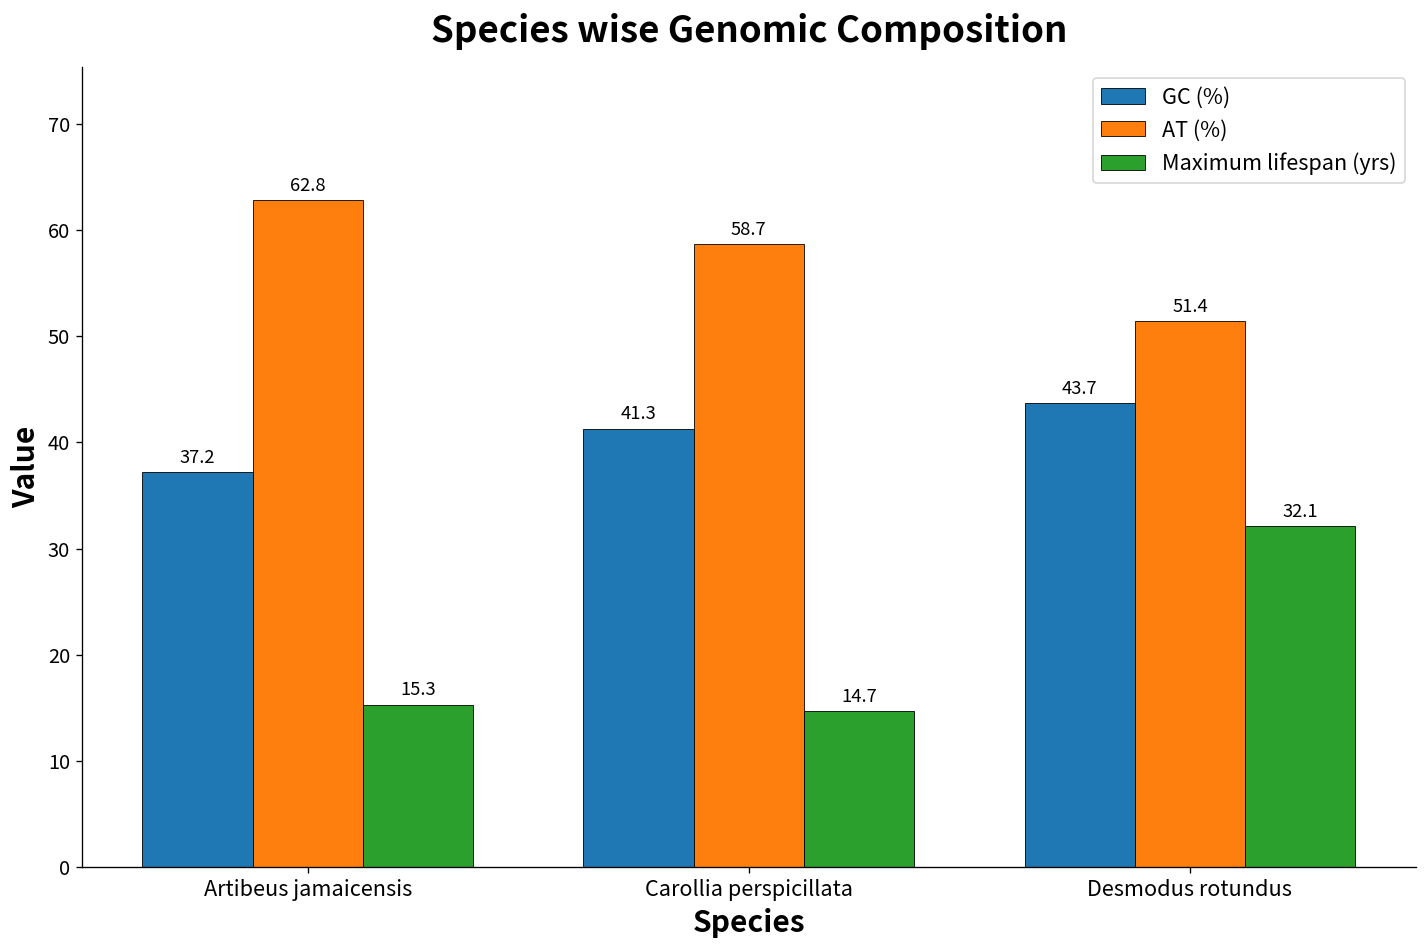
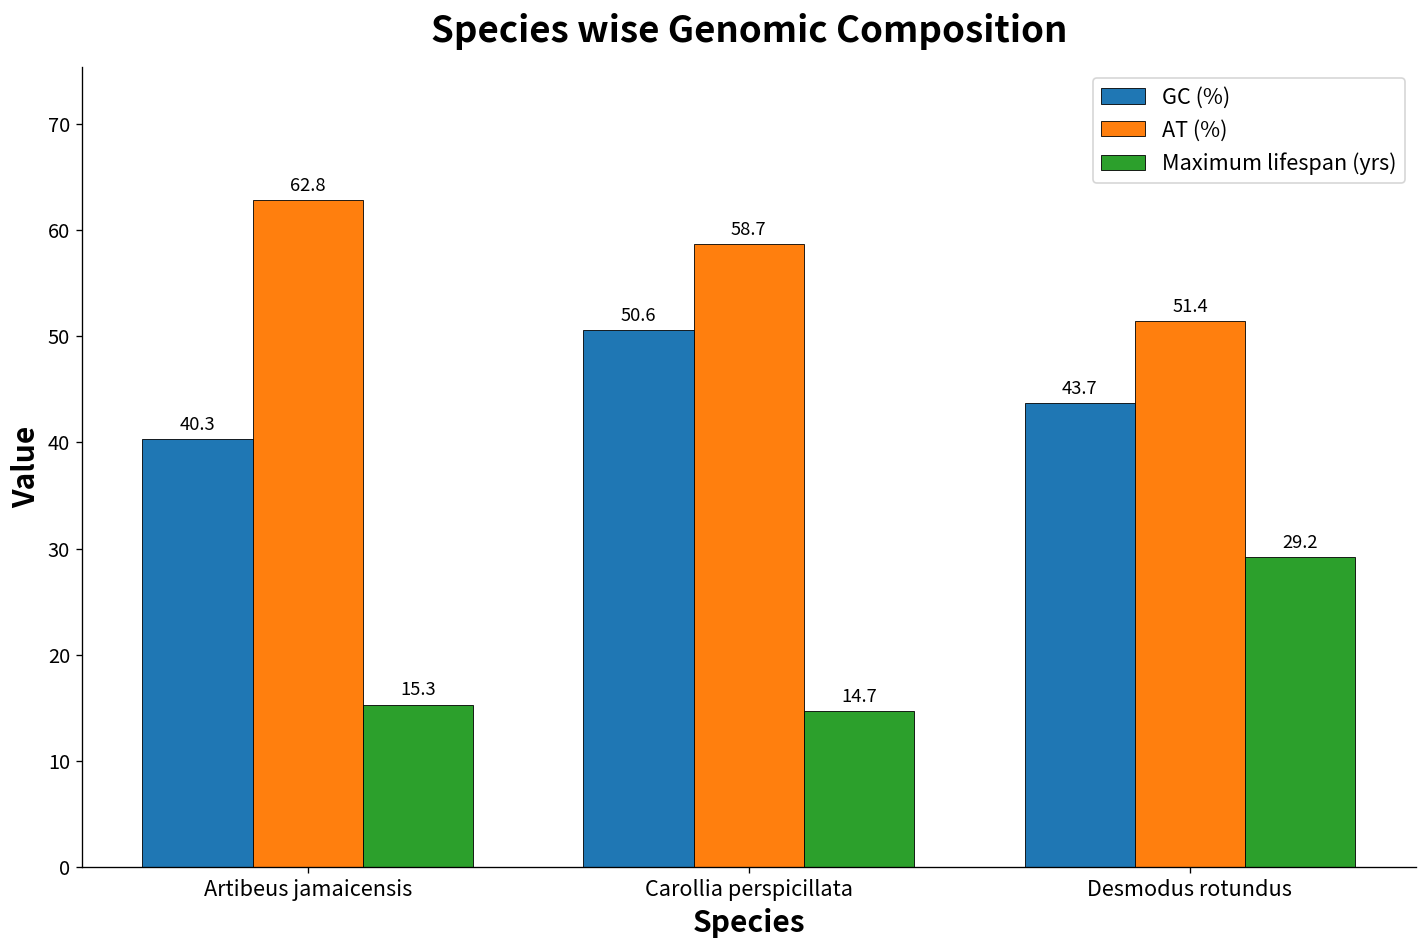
  {
    "GC (%)": {
-     "Artibeus jamaicensis": 37.2,
-     "Carollia perspicillata": 41.3,
+     "Artibeus jamaicensis": 40.3,
+     "Carollia perspicillata": 50.6,
      "Desmodus rotundus": 43.7
    },
    "AT (%)": {
      "Artibeus jamaicensis": 62.8,
      "Carollia perspicillata": 58.7,
      "Desmodus rotundus": 51.4
    },
    "Maximum lifespan (yrs)": {
      "Artibeus jamaicensis": 15.3,
      "Carollia perspicillata": 14.7,
-     "Desmodus rotundus": 32.1
+     "Desmodus rotundus": 29.2
    }
  }
